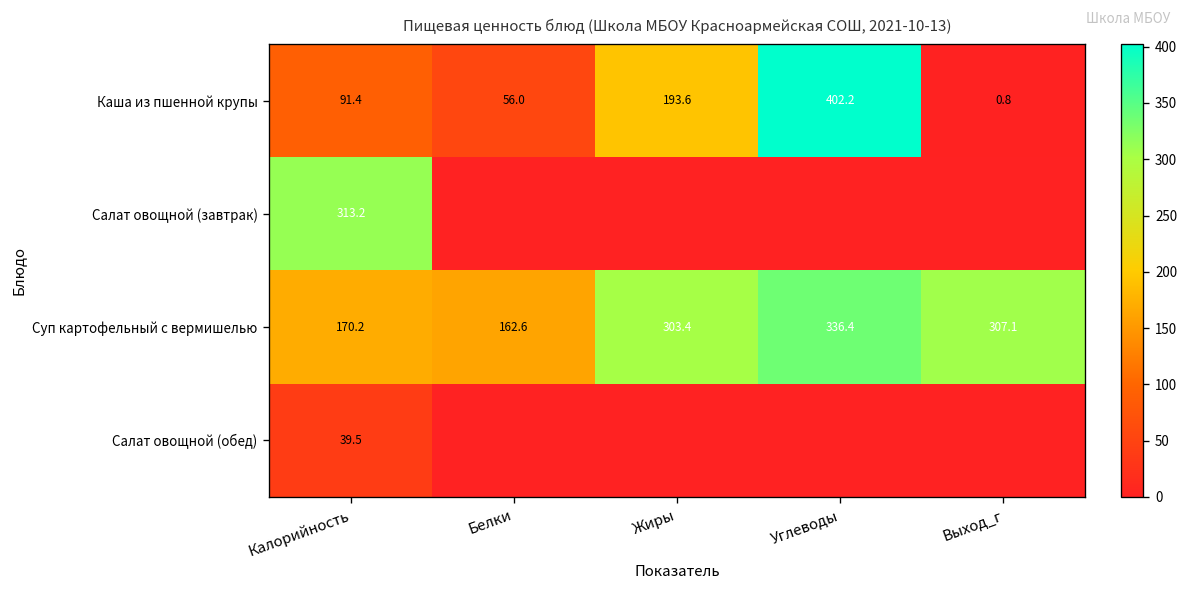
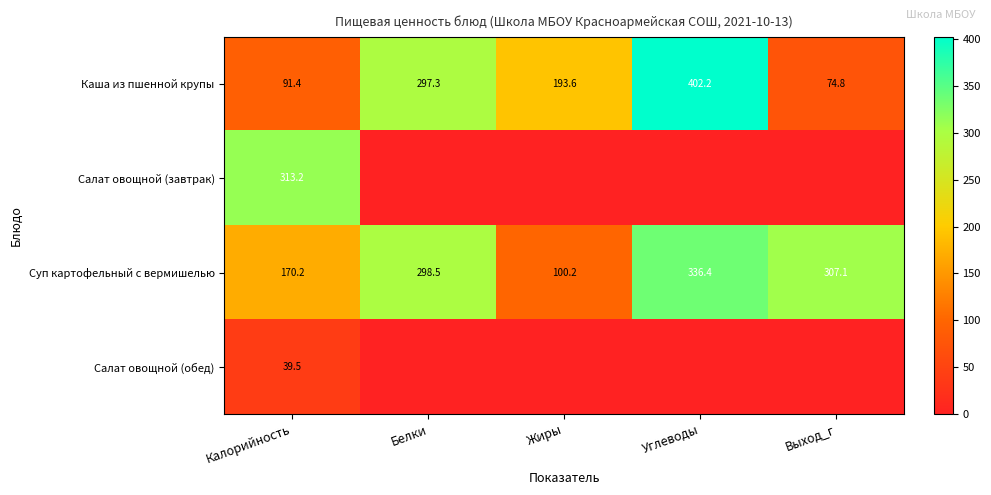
  {
    "Каша из пшенной крупы": {
      "Калорийность": 91.4,
-     "Белки": 56.0,
+     "Белки": 297.3,
      "Жиры": 193.6,
      "Углеводы": 402.2,
-     "Выход_г": 0.8
+     "Выход_г": 74.8
    },
    "Салат овощной (завтрак)": {
      "Калорийность": 313.2
    },
    "Суп картофельный с вермишелью": {
      "Калорийность": 170.2,
-     "Белки": 162.6,
-     "Жиры": 303.4,
+     "Белки": 298.5,
+     "Жиры": 100.2,
      "Углеводы": 336.4,
      "Выход_г": 307.1
    },
    "Салат овощной (обед)": {
      "Калорийность": 39.5
    }
  }
